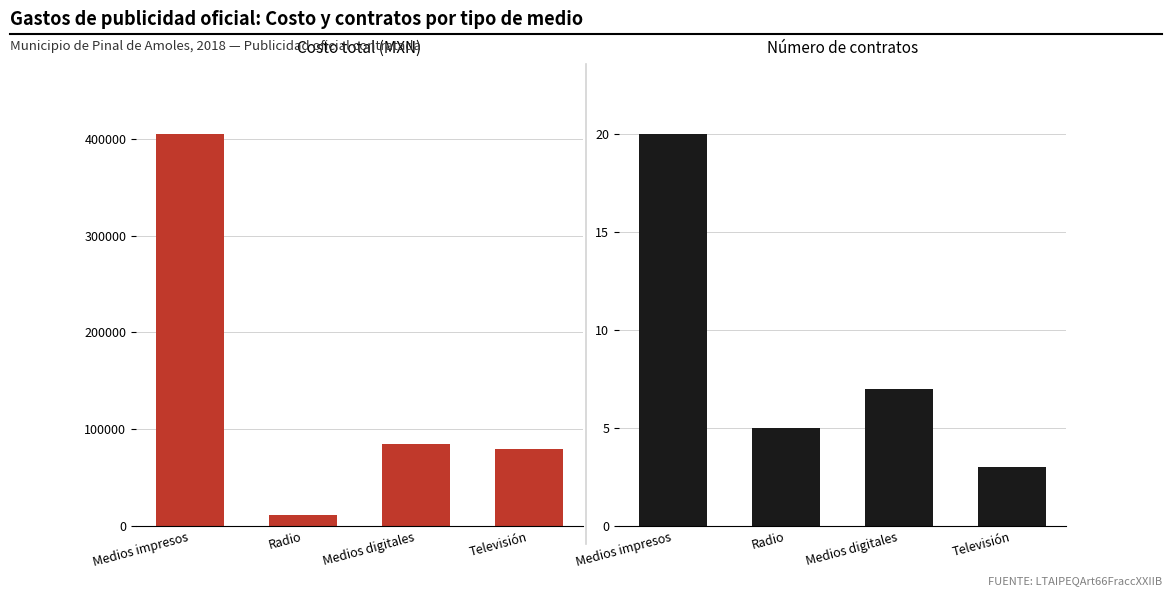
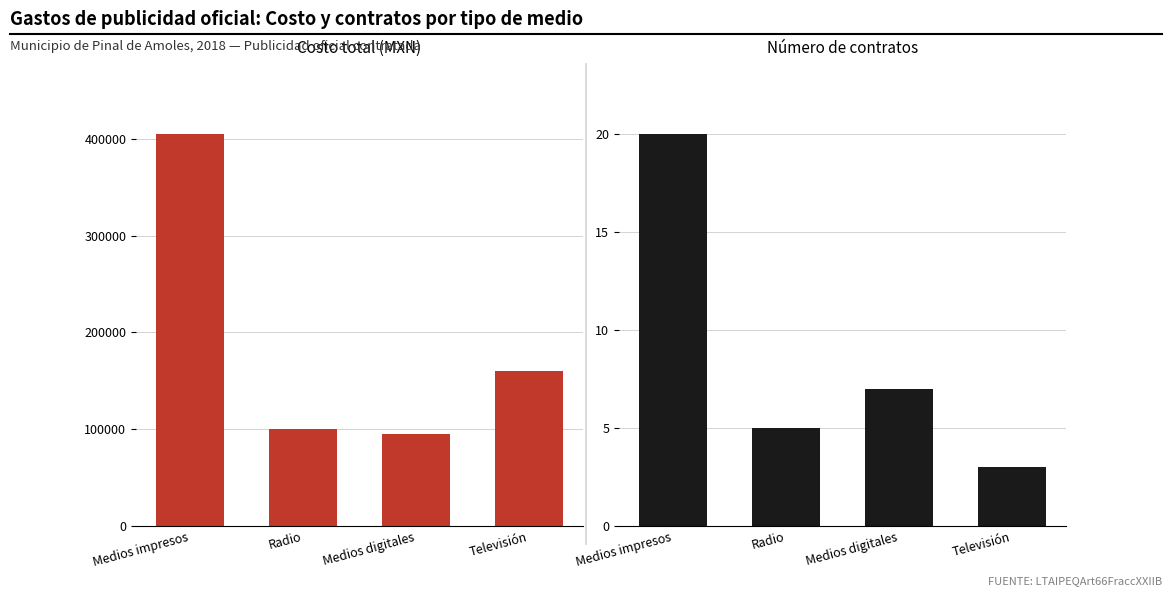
  {
    "Costo total (MXN)": {
      "Medios impresos": 400000,
-     "Radio": 10000,
-     "Medios digitales": 80000,
-     "Televisión": 80000
+     "Radio": 100000,
+     "Medios digitales": 100000,
+     "Televisión": 160000
    },
    "Número de contratos": {
      "Medios impresos": 20.0,
      "Radio": 5.0,
      "Medios digitales": 7.0,
      "Televisión": 3.0
    }
  }
